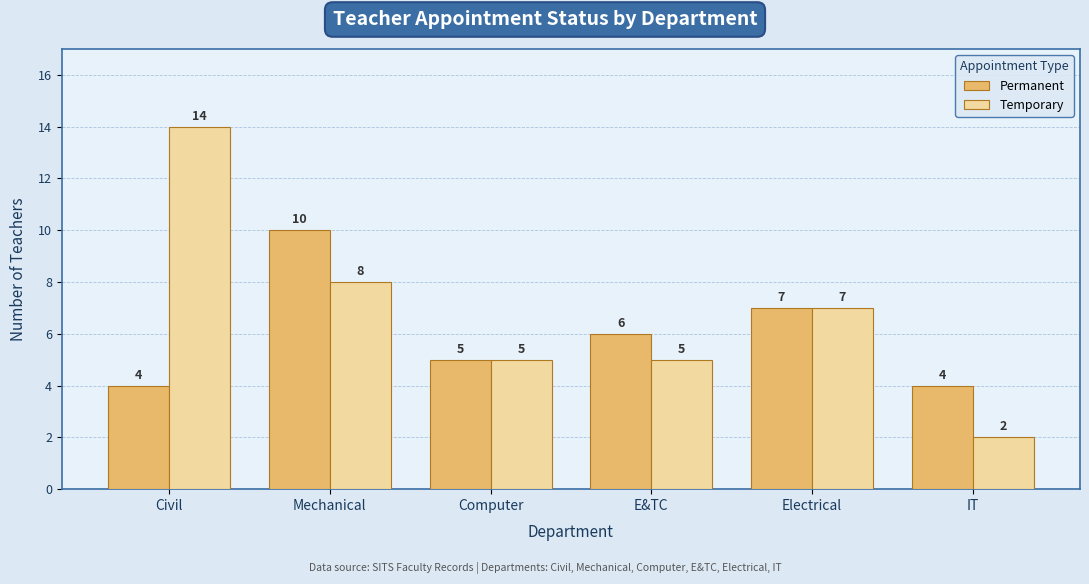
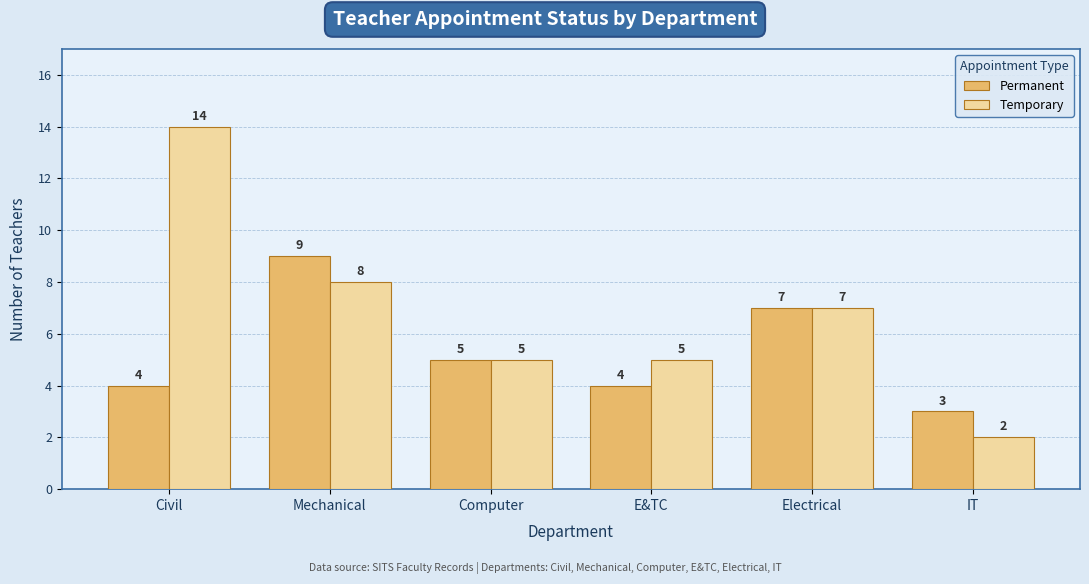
  {
    "Permanent": {
      "Civil": 4,
-     "Mechanical": 10,
+     "Mechanical": 9,
      "Computer": 5,
-     "E&TC": 6,
+     "E&TC": 4,
      "Electrical": 7,
-     "IT": 4
+     "IT": 3
    },
    "Temporary": {
      "Civil": 14,
      "Mechanical": 8,
      "Computer": 5,
      "E&TC": 5,
      "Electrical": 7,
      "IT": 2
    }
  }
